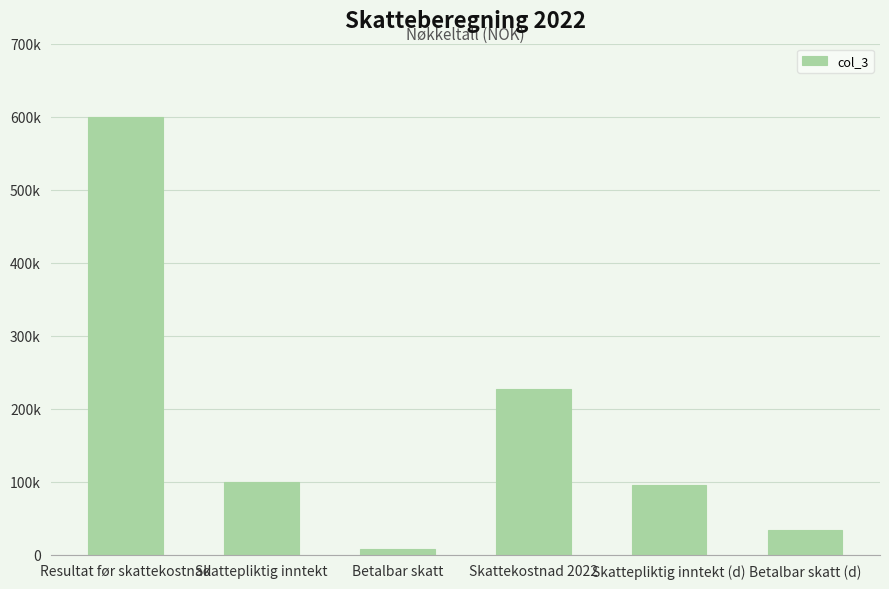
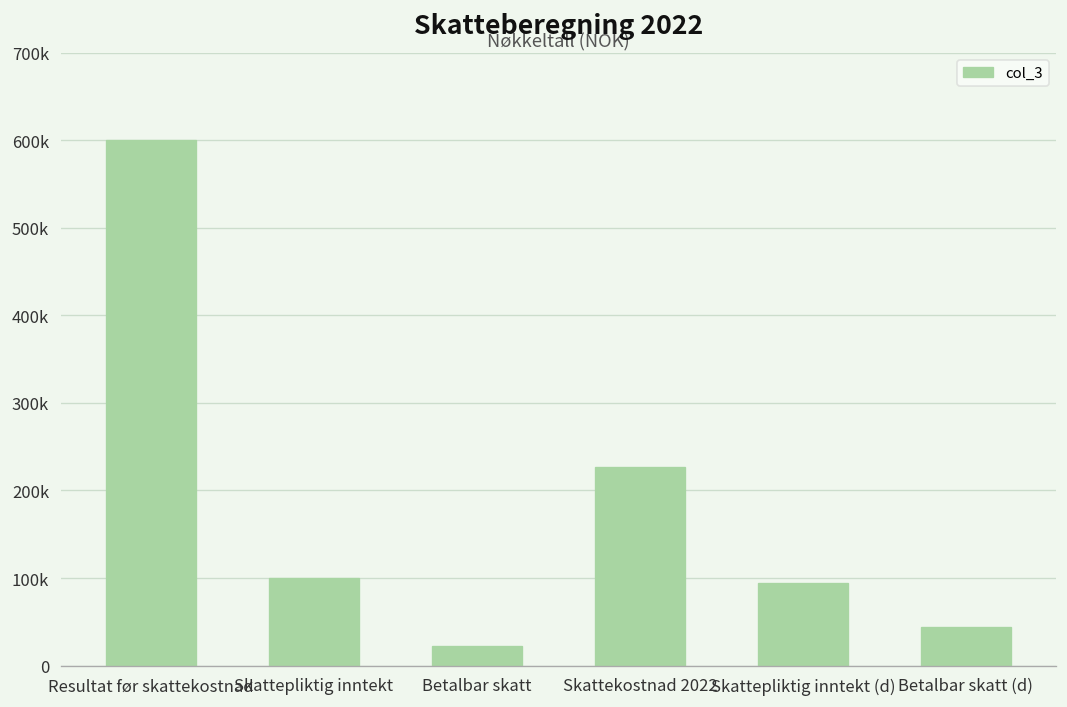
  {
    "Resultat før skattekostnad": 600000,
    "Skattepliktig inntekt": 100000,
-   "Betalbar skatt": 10000,
+   "Betalbar skatt": 20000,
    "Skattekostnad 2022": 230000,
    "Skattepliktig inntekt (d)": 90000,
-   "Betalbar skatt (d)": 30000
+   "Betalbar skatt (d)": 40000
  }
